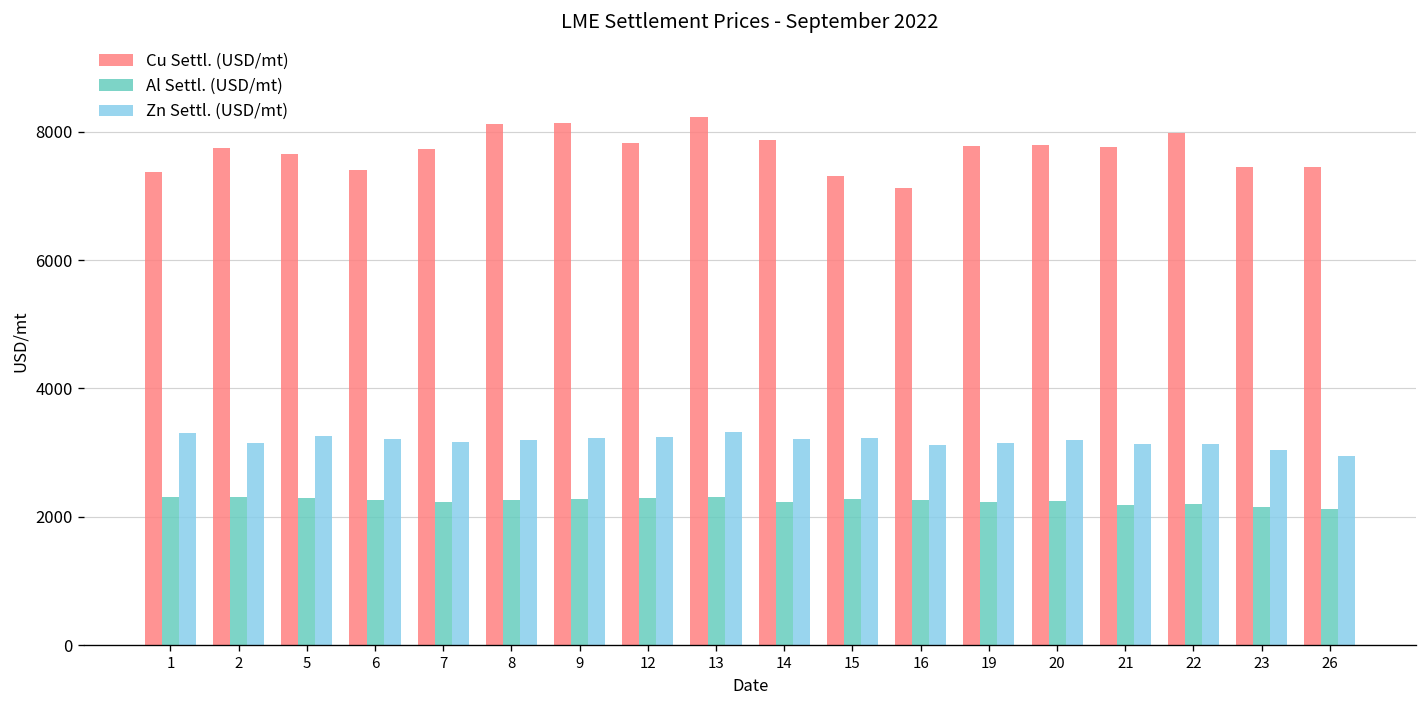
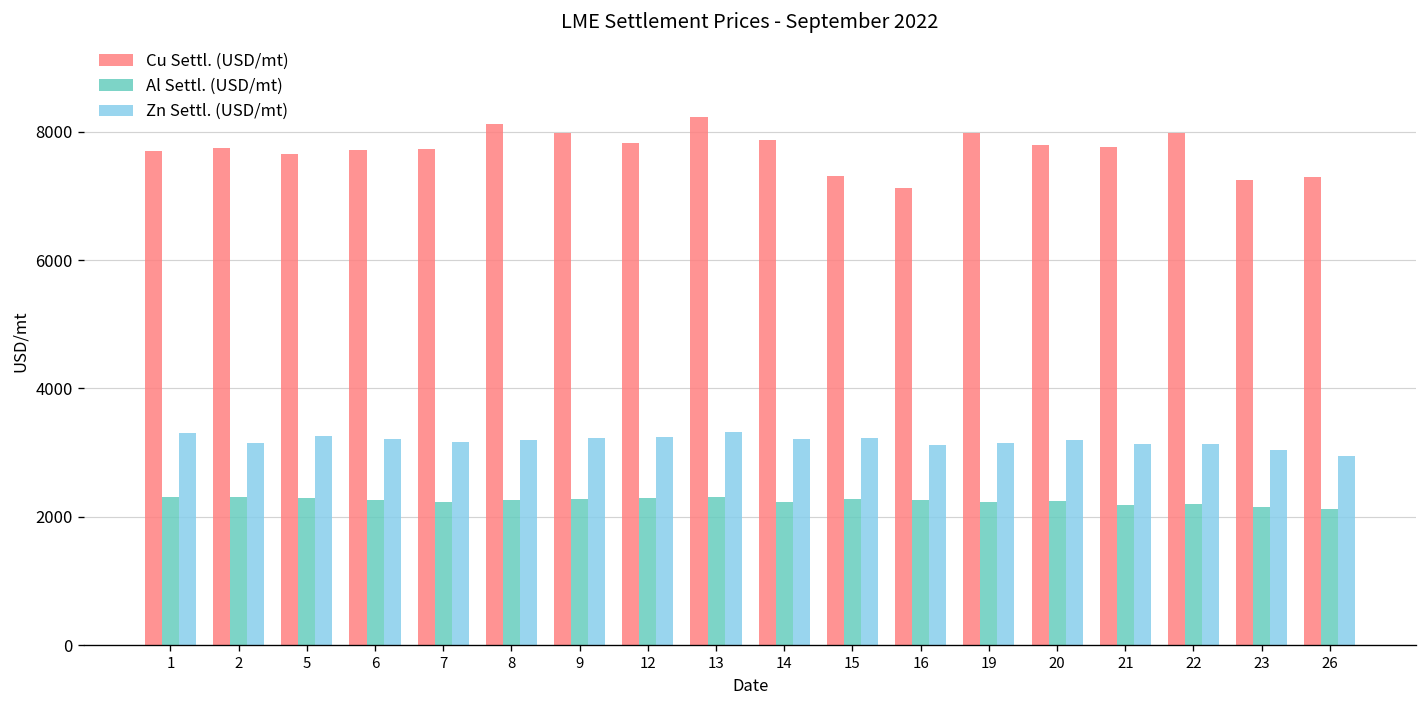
  {
    "Cu Settl. (USD/mt)": {
-     "1": 7400,
+     "1": 7700,
      "2": 7700,
      "5": 7700,
-     "6": 7400,
+     "6": 7700,
      "7": 7700,
      "8": 8100,
-     "9": 8100,
+     "9": 8000,
      "12": 7800,
      "13": 8200,
      "14": 7900,
      "15": 7300,
      "16": 7100,
-     "19": 7800,
+     "19": 8000,
      "20": 7800,
      "21": 7800,
      "22": 8000,
-     "23": 7400,
-     "26": 7400
+     "23": 7200,
+     "26": 7300
    }
  }
